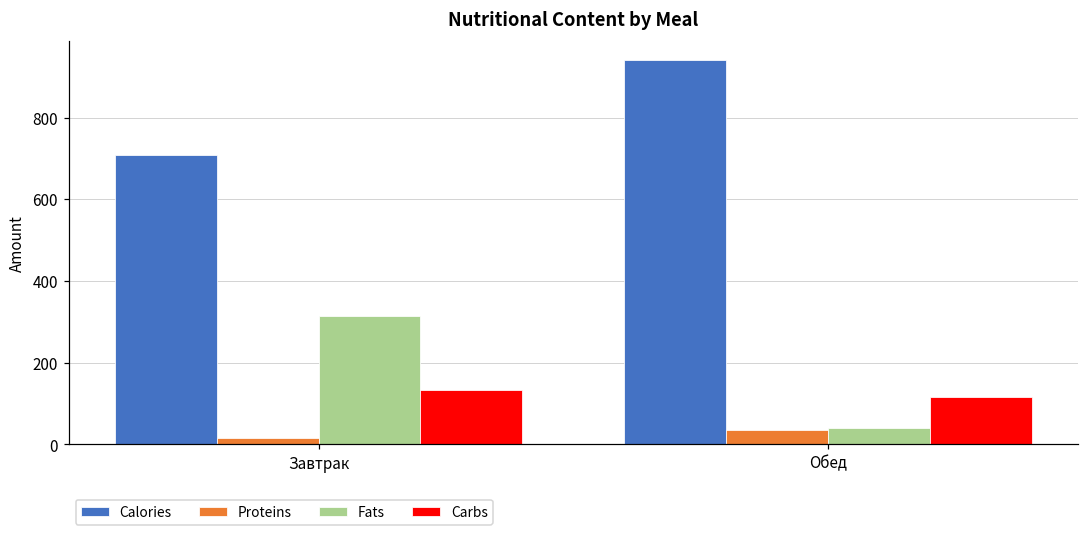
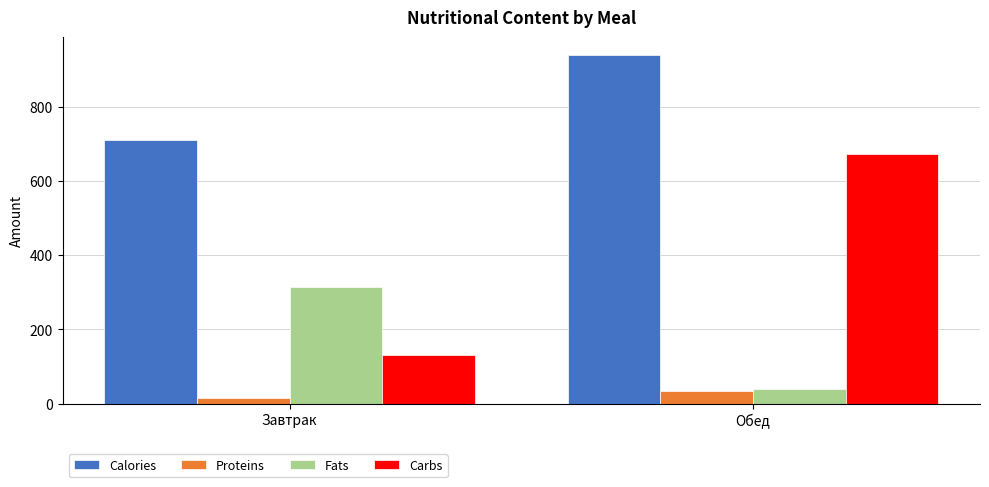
  {
    "Calories": {
      "Завтрак": 710,
      "Обед": 940
    },
    "Proteins": {
      "Завтрак": 20,
      "Обед": 30
    },
    "Fats": {
      "Завтрак": 310,
      "Обед": 40
    },
    "Carbs": {
      "Завтрак": 130,
-     "Обед": 120
+     "Обед": 670
    }
  }
